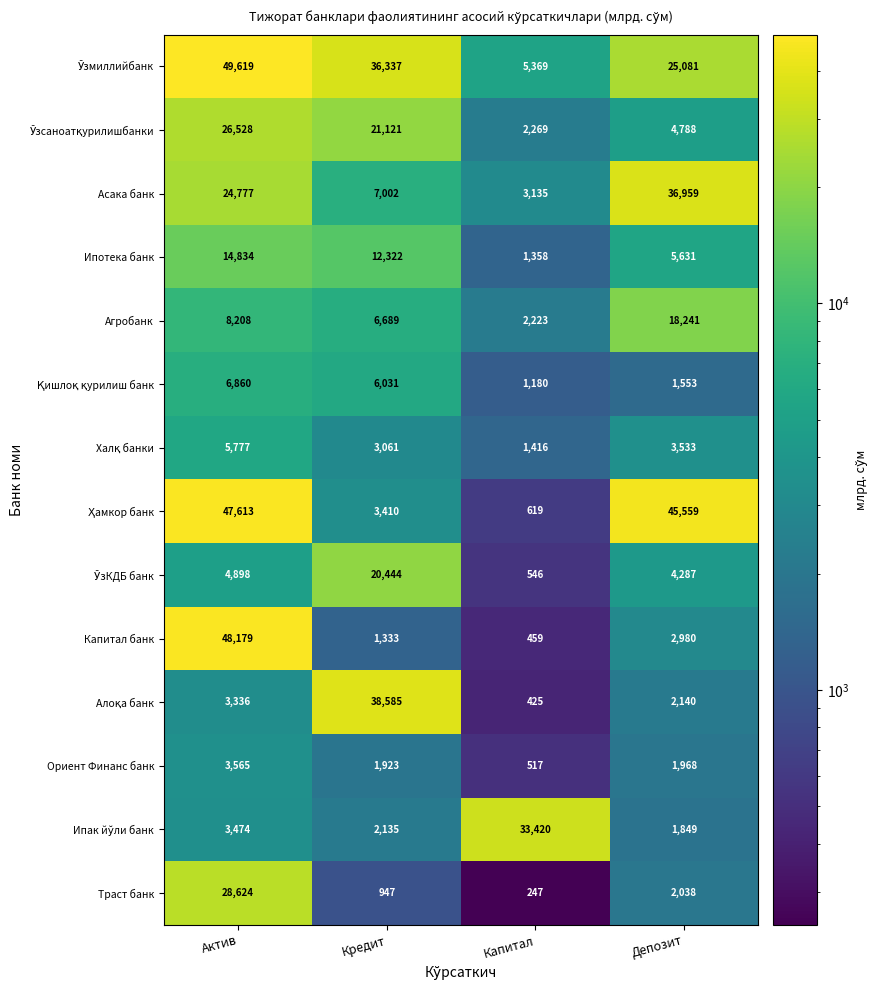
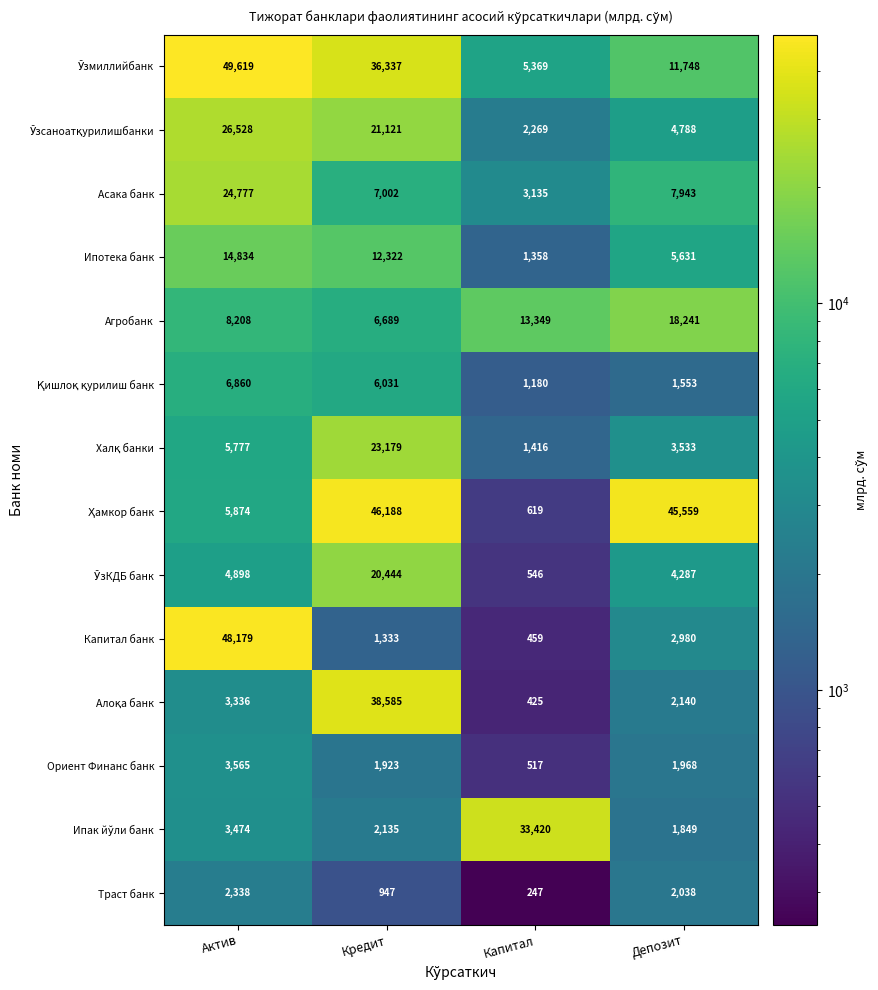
  {
    "Ўзмиллийбанк": {
      "Актив": "49,619",
      "Кредит": "36,337",
      "Капитал": "5,369",
-     "Депозит": "25,081"
+     "Депозит": "11,748"
    },
    "Ўзсаноатқурилишбанки": {
      "Актив": "26,528",
      "Кредит": "21,121",
      "Капитал": "2,269",
      "Депозит": "4,788"
    },
    "Асака банк": {
      "Актив": "24,777",
      "Кредит": "7,002",
      "Капитал": "3,135",
-     "Депозит": "36,959"
+     "Депозит": "7,943"
    },
    "Ипотека банк": {
      "Актив": "14,834",
      "Кредит": "12,322",
      "Капитал": "1,358",
      "Депозит": "5,631"
    },
    "Агробанк": {
      "Актив": "8,208",
      "Кредит": "6,689",
-     "Капитал": "2,223",
+     "Капитал": "13,349",
      "Депозит": "18,241"
    },
    "Қишлоқ қурилиш банк": {
      "Актив": "6,860",
      "Кредит": "6,031",
      "Капитал": "1,180",
      "Депозит": "1,553"
    },
    "Халқ банки": {
      "Актив": "5,777",
-     "Кредит": "3,061",
+     "Кредит": "23,179",
      "Капитал": "1,416",
      "Депозит": "3,533"
    },
    "Ҳамкор банк": {
-     "Актив": "47,613",
-     "Кредит": "3,410",
+     "Актив": "5,874",
+     "Кредит": "46,188",
      "Капитал": "619",
      "Депозит": "45,559"
    },
    "ЎзКДБ банк": {
      "Актив": "4,898",
      "Кредит": "20,444",
      "Капитал": "546",
      "Депозит": "4,287"
    },
    "Капитал банк": {
      "Актив": "48,179",
      "Кредит": "1,333",
      "Капитал": "459",
      "Депозит": "2,980"
    },
    "Алоқа банк": {
      "Актив": "3,336",
      "Кредит": "38,585",
      "Капитал": "425",
      "Депозит": "2,140"
    },
    "Ориент Финанс банк": {
      "Актив": "3,565",
      "Кредит": "1,923",
      "Капитал": "517",
      "Депозит": "1,968"
    },
    "Ипак йўли банк": {
      "Актив": "3,474",
      "Кредит": "2,135",
      "Капитал": "33,420",
      "Депозит": "1,849"
    },
    "Траст банк": {
-     "Актив": "28,624",
+     "Актив": "2,338",
      "Кредит": "947",
      "Капитал": "247",
      "Депозит": "2,038"
    }
  }
